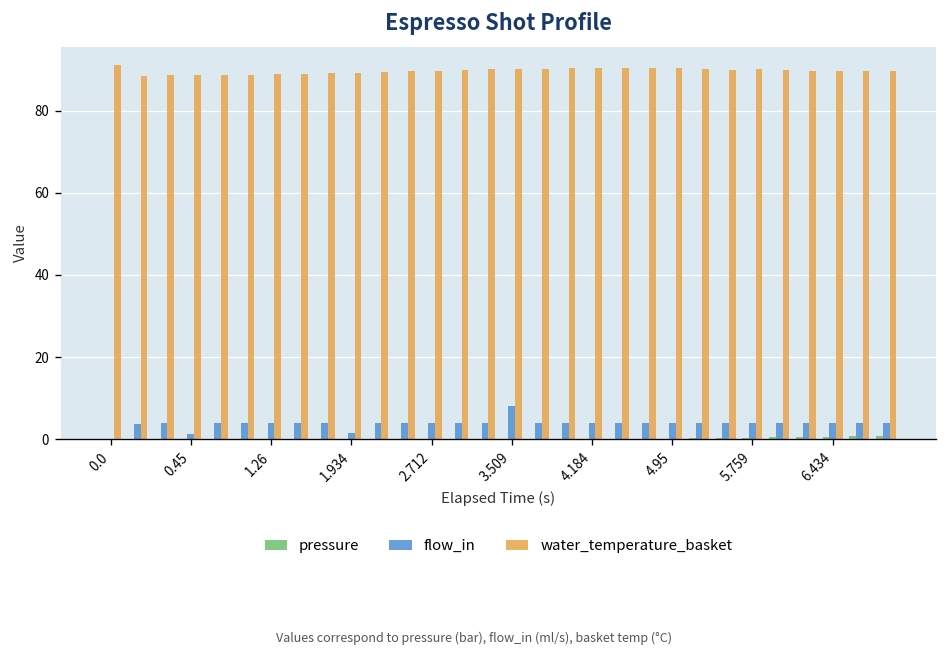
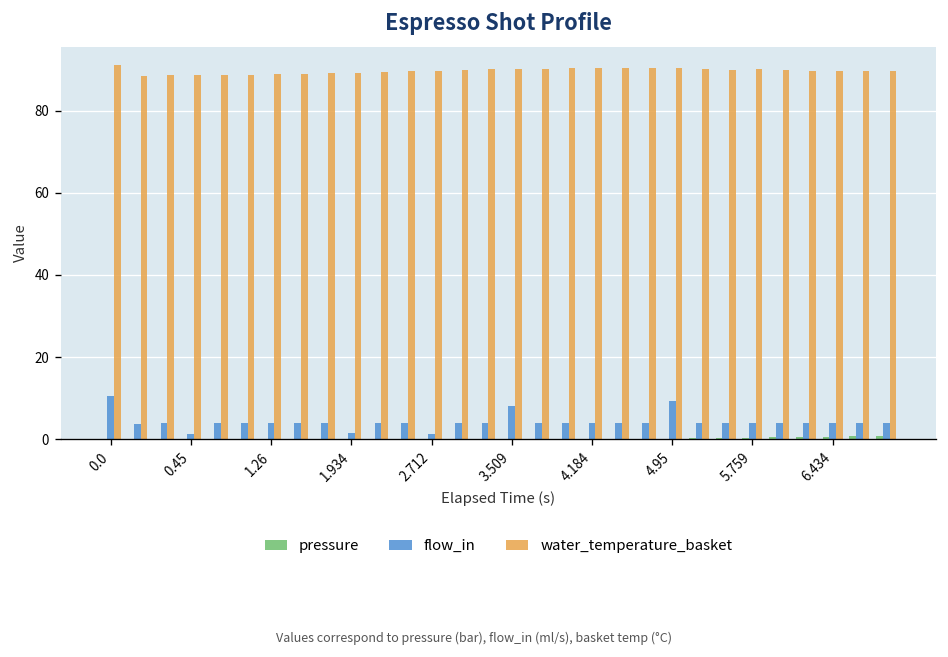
  {
    "flow_in": {
-     "0.0": 0,
+     "0.0": 11,
      "0.45": 1,
      "1.26": 4,
      "1.934": 2,
-     "2.712": 4,
+     "2.712": 1,
      "3.509": 8,
      "4.184": 4,
-     "4.95": 4,
+     "4.95": 9,
      "5.759": 4,
      "6.434": 4
    }
  }
